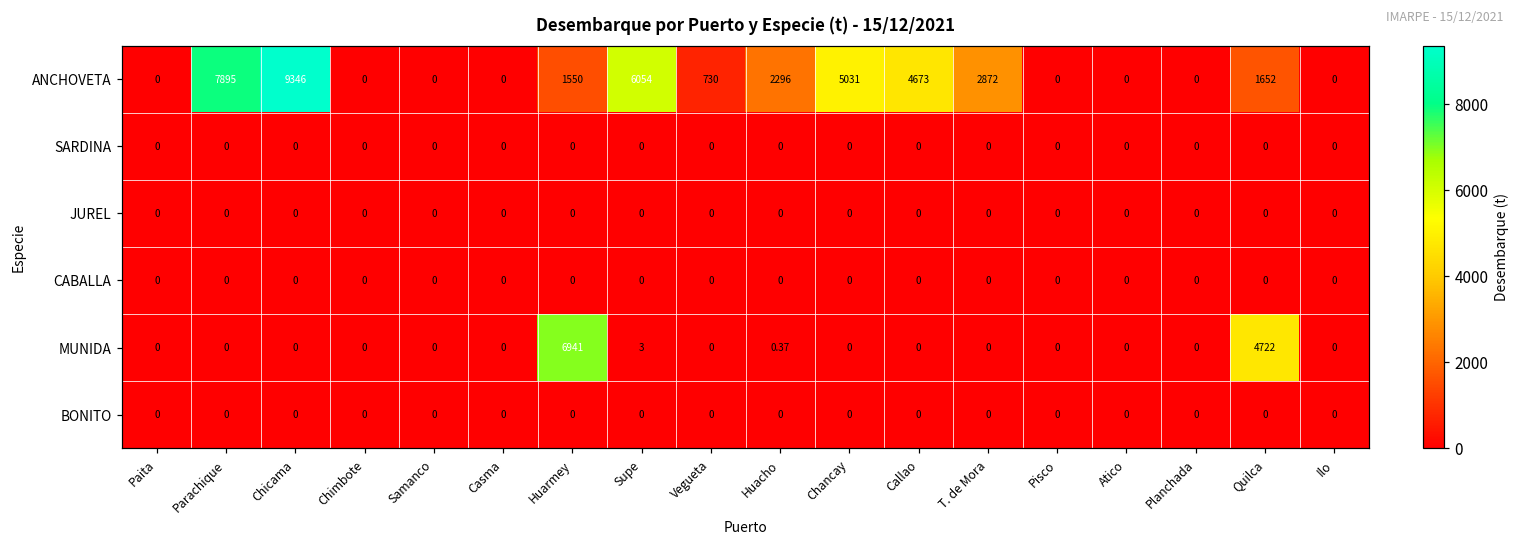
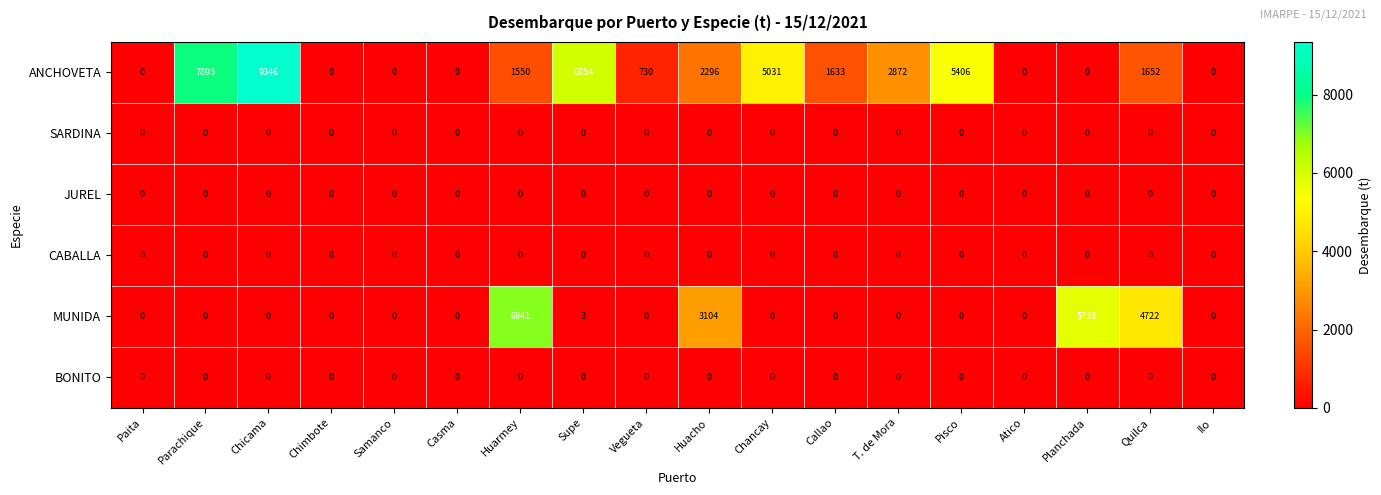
  {
    "ANCHOVETA": {
      "Paita": 0,
      "Parachique": 7895,
      "Chicama": 9346,
      "Chimbote": 0,
      "Samanco": 0,
      "Casma": 0,
      "Huarmey": 1550,
      "Supe": 6054,
      "Vegueta": 730,
      "Huacho": 2296,
      "Chancay": 5031,
-     "Callao": 4673,
+     "Callao": 1633,
      "T. de Mora": 2872,
-     "Pisco": 0,
+     "Pisco": 5406,
      "Atico": 0,
      "Planchada": 0,
      "Quilca": 1652,
      "Ilo": 0
    },
    "SARDINA": {
      "Paita": 0,
      "Parachique": 0,
      "Chicama": 0,
      "Chimbote": 0,
      "Samanco": 0,
      "Casma": 0,
      "Huarmey": 0,
      "Supe": 0,
      "Vegueta": 0,
      "Huacho": 0,
      "Chancay": 0,
      "Callao": 0,
      "T. de Mora": 0,
      "Pisco": 0,
      "Atico": 0,
      "Planchada": 0,
      "Quilca": 0,
      "Ilo": 0
    },
    "JUREL": {
      "Paita": 0,
      "Parachique": 0,
      "Chicama": 0,
      "Chimbote": 0,
      "Samanco": 0,
      "Casma": 0,
      "Huarmey": 0,
      "Supe": 0,
      "Vegueta": 0,
      "Huacho": 0,
      "Chancay": 0,
      "Callao": 0,
      "T. de Mora": 0,
      "Pisco": 0,
      "Atico": 0,
      "Planchada": 0,
      "Quilca": 0,
      "Ilo": 0
    },
    "CABALLA": {
      "Paita": 0,
      "Parachique": 0,
      "Chicama": 0,
      "Chimbote": 0,
      "Samanco": 0,
      "Casma": 0,
      "Huarmey": 0,
      "Supe": 0,
      "Vegueta": 0,
      "Huacho": 0,
      "Chancay": 0,
      "Callao": 0,
      "T. de Mora": 0,
      "Pisco": 0,
      "Atico": 0,
      "Planchada": 0,
      "Quilca": 0,
      "Ilo": 0
    },
    "MUNIDA": {
      "Paita": 0,
      "Parachique": 0,
      "Chicama": 0,
      "Chimbote": 0,
      "Samanco": 0,
      "Casma": 0,
      "Huarmey": 6941,
      "Supe": 3,
      "Vegueta": 0,
-     "Huacho": 0.37,
+     "Huacho": 3104,
      "Chancay": 0,
      "Callao": 0,
      "T. de Mora": 0,
      "Pisco": 0,
      "Atico": 0,
-     "Planchada": 0,
+     "Planchada": 5738,
      "Quilca": 4722,
      "Ilo": 0
    },
    "BONITO": {
      "Paita": 0,
      "Parachique": 0,
      "Chicama": 0,
      "Chimbote": 0,
      "Samanco": 0,
      "Casma": 0,
      "Huarmey": 0,
      "Supe": 0,
      "Vegueta": 0,
      "Huacho": 0,
      "Chancay": 0,
      "Callao": 0,
      "T. de Mora": 0,
      "Pisco": 0,
      "Atico": 0,
      "Planchada": 0,
      "Quilca": 0,
      "Ilo": 0
    }
  }
